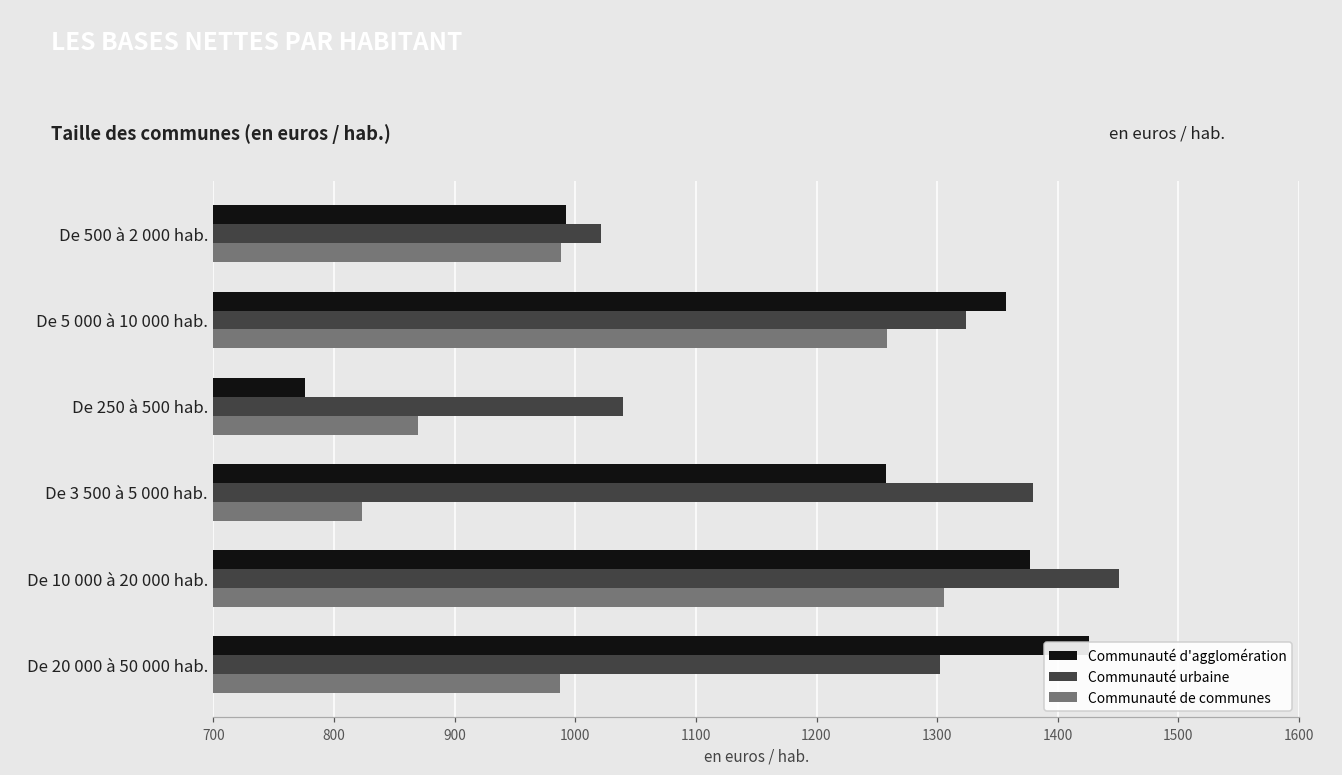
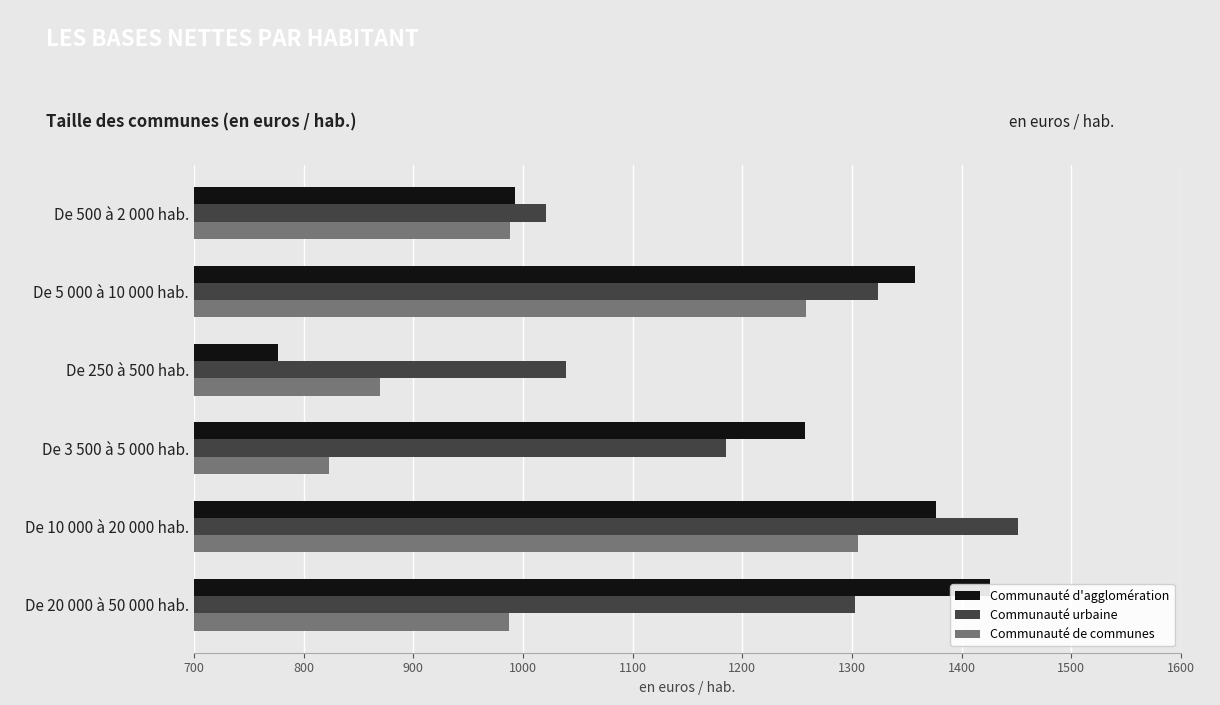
  {
    "Communauté d'agglomération": {
      "De 500 à 2 000 hab.": 993,
      "De 5 000 à 10 000 hab.": 1357,
      "De 250 à 500 hab.": 776,
      "De 3 500 à 5 000 hab.": 1257,
      "De 10 000 à 20 000 hab.": 1377
    },
    "Communauté urbaine": {
      "De 500 à 2 000 hab.": 1021,
      "De 5 000 à 10 000 hab.": 1324,
      "De 250 à 500 hab.": 1039,
-     "De 3 500 à 5 000 hab.": 1380,
+     "De 3 500 à 5 000 hab.": 1185,
      "De 10 000 à 20 000 hab.": 1451,
      "De 20 000 à 50 000 hab.": 1302
    },
    "Communauté de communes": {
      "De 500 à 2 000 hab.": 988,
      "De 5 000 à 10 000 hab.": 1258,
      "De 250 à 500 hab.": 870,
      "De 3 500 à 5 000 hab.": 823,
      "De 10 000 à 20 000 hab.": 1306,
      "De 20 000 à 50 000 hab.": 988
    }
  }
